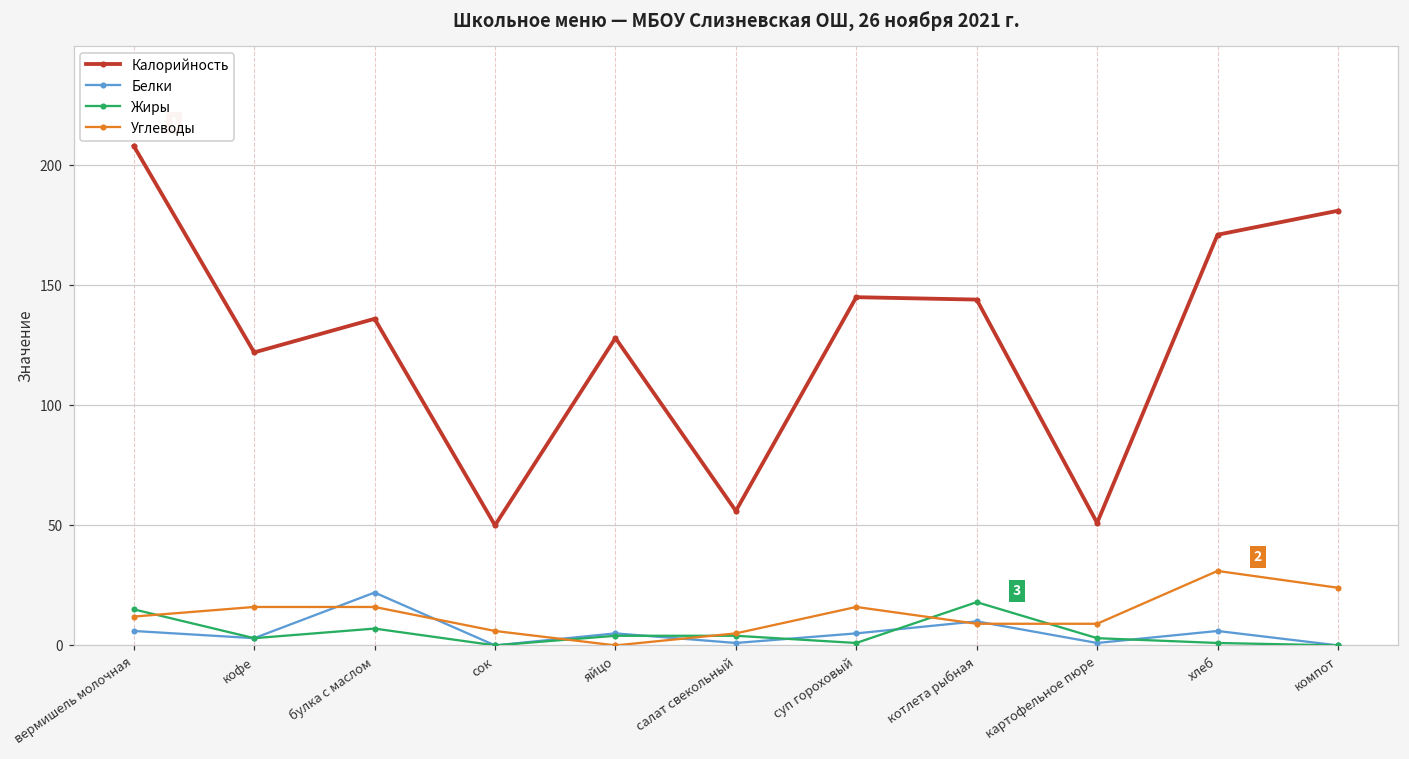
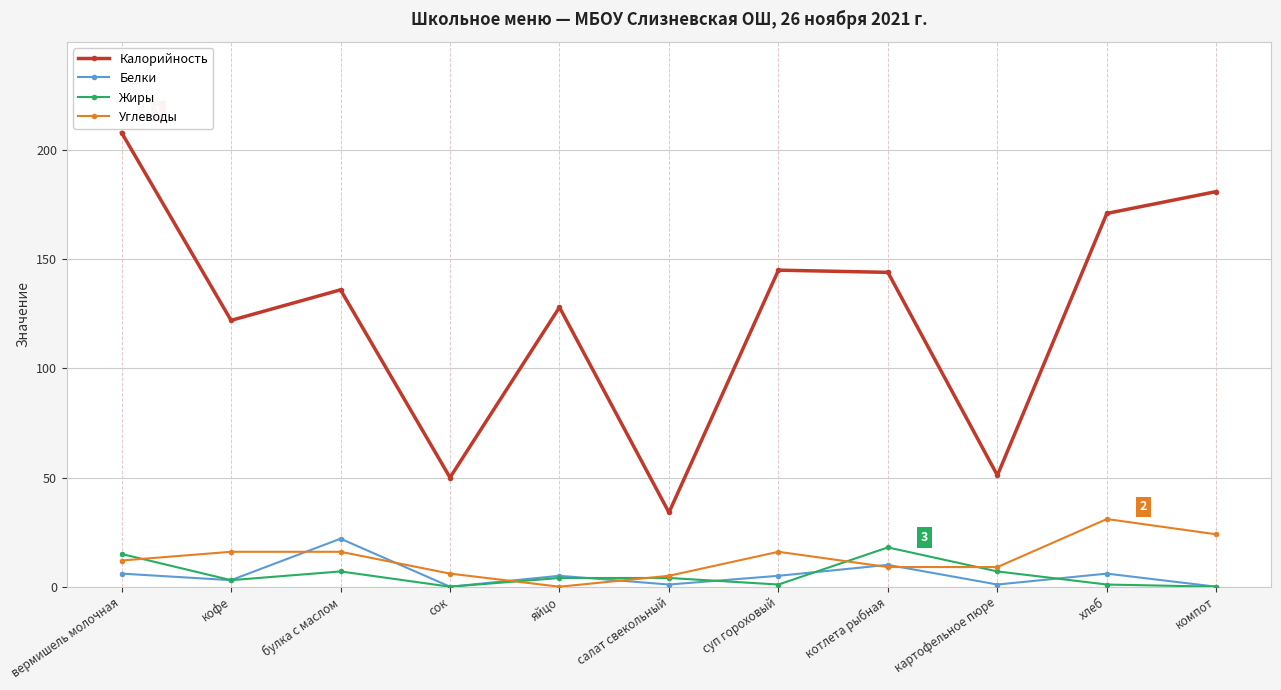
  {
    "Калорийность": {
      "вермишель молочная": 208,
      "кофе": 122,
      "булка с маслом": 136,
      "сок": 50,
      "яйцо": 128,
-     "салат свекольный": 56,
+     "салат свекольный": 34,
      "суп гороховый": 145,
      "котлета рыбная": 144,
      "картофельное пюре": 51,
      "хлеб": 171,
      "компот": 181
    },
    "Белки": {
      "вермишель молочная": 6,
      "булка с маслом": 22,
      "салат свекольный": 1,
      "суп гороховый": 5,
      "картофельное пюре": 1,
      "хлеб": 6
    },
    "Жиры": {
      "вермишель молочная": 15,
      "булка с маслом": 7,
      "суп гороховый": 1,
      "котлета рыбная": 18,
-     "картофельное пюре": 3,
+     "картофельное пюре": 7,
      "хлеб": 1
    },
    "Углеводы": {
      "вермишель молочная": 12,
      "кофе": 16,
      "булка с маслом": 16,
      "сок": 6,
      "яйцо": 0,
      "суп гороховый": 16,
      "картофельное пюре": 9,
      "хлеб": 31,
      "компот": 24
    }
  }
